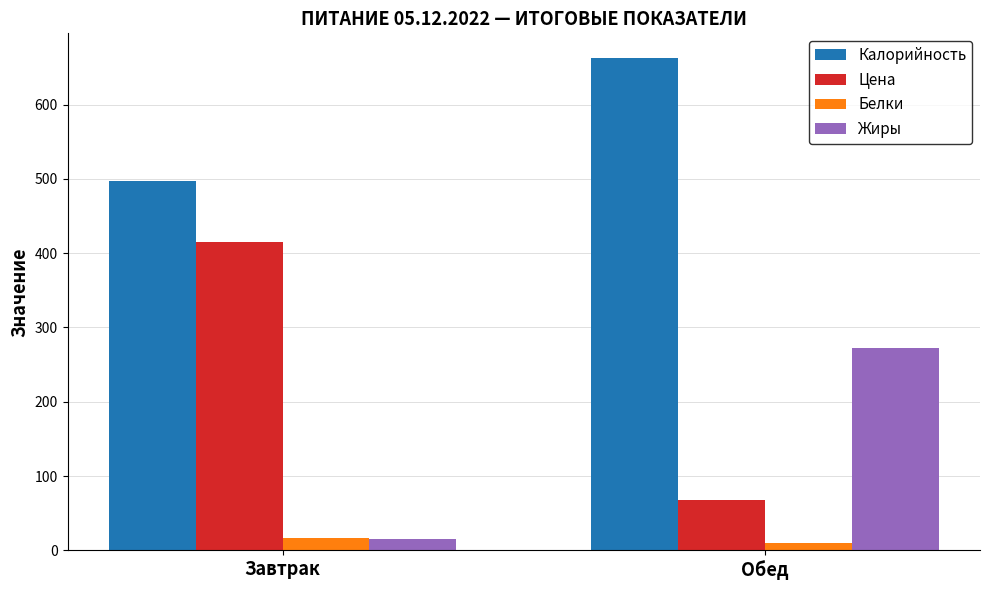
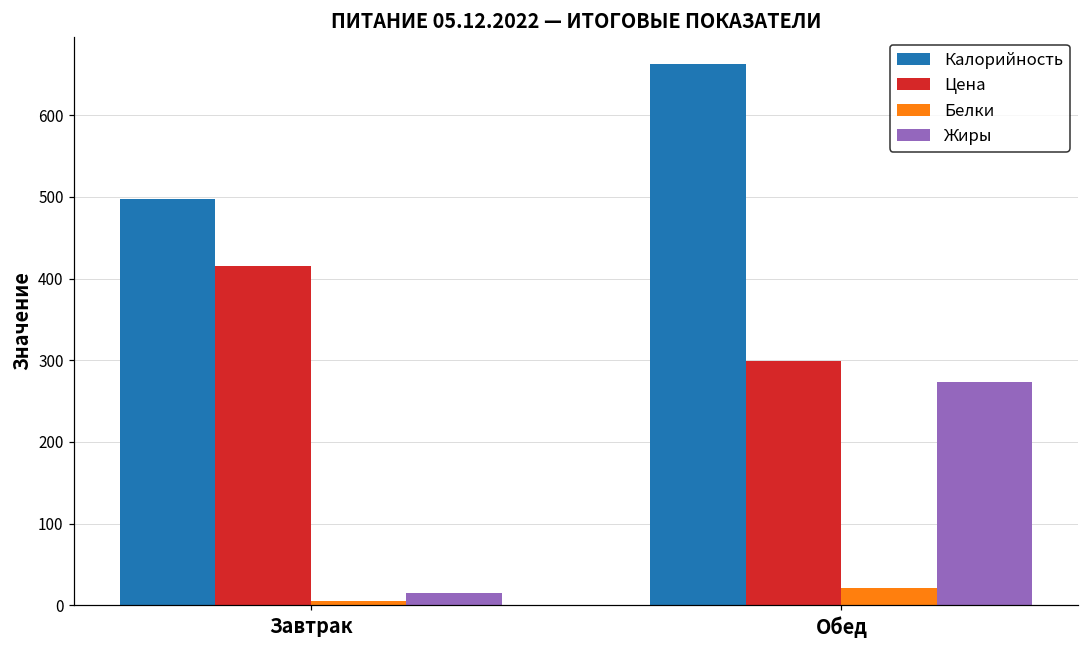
  {
    "Калорийность": {
      "Завтрак": 500,
      "Обед": 660
    },
    "Цена": {
      "Завтрак": 420,
-     "Обед": 70
+     "Обед": 300
    },
    "Белки": {
-     "Завтрак": 20,
-     "Обед": 10
+     "Завтрак": 10,
+     "Обед": 20
    },
    "Жиры": {
      "Завтрак": 20,
      "Обед": 270
    }
  }
